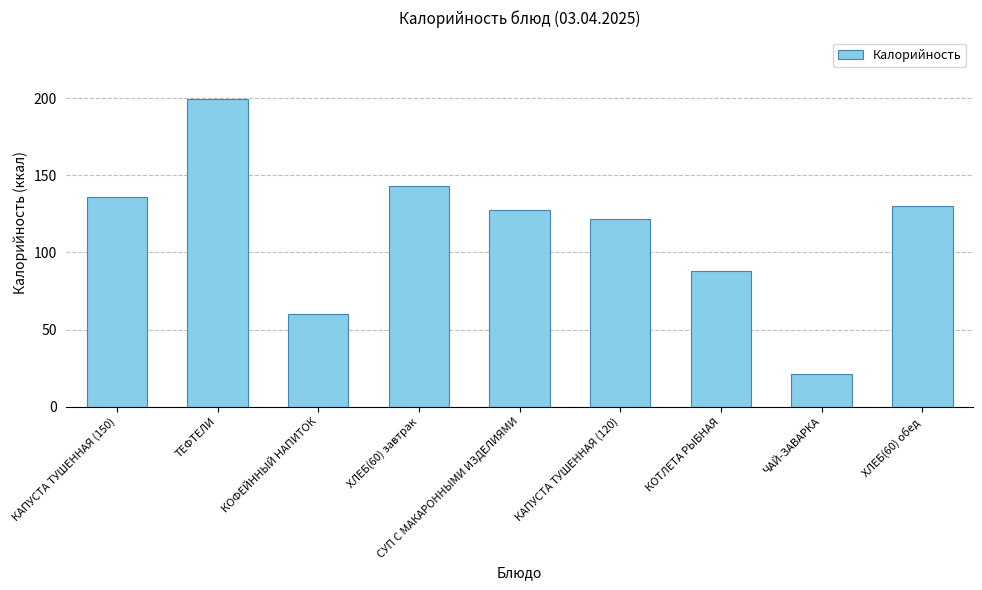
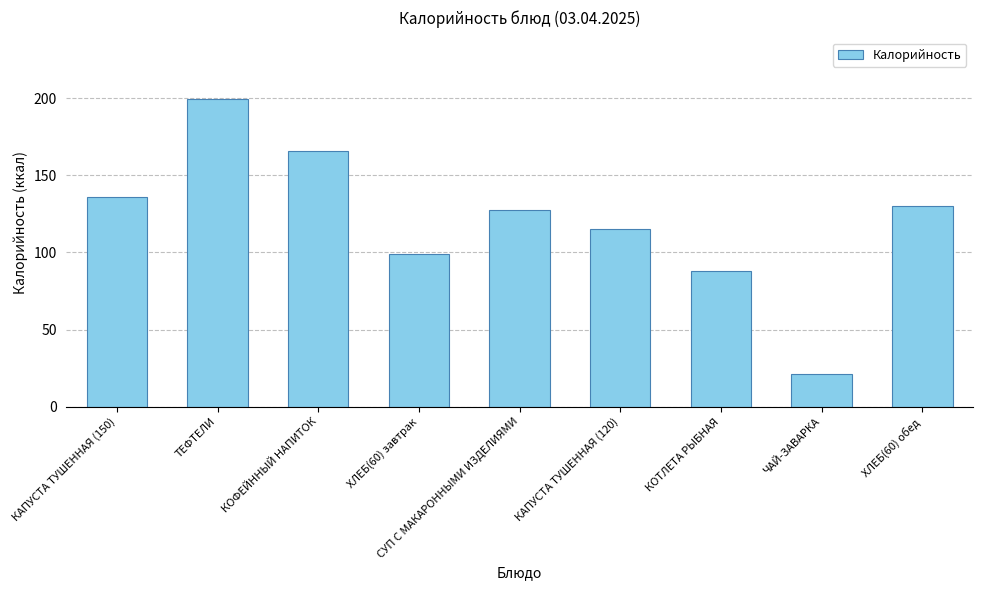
  {
    "КАПУСТА ТУШЕННАЯ (150)": 136,
    "ТЕФТЕЛИ": 199,
-   "КОФЕЙННЫЙ НАПИТОК": 60,
-   "ХЛЕБ(60) завтрак": 143,
+   "КОФЕЙННЫЙ НАПИТОК": 166,
+   "ХЛЕБ(60) завтрак": 99,
    "СУП С МАКАРОННЫМИ ИЗДЕЛИЯМИ": 127,
-   "КАПУСТА ТУШЕННАЯ (120)": 121,
+   "КАПУСТА ТУШЕННАЯ (120)": 115,
    "КОТЛЕТА РЫБНАЯ": 88,
    "ЧАЙ-ЗАВАРКА": 21,
    "ХЛЕБ(60) обед": 130
  }
